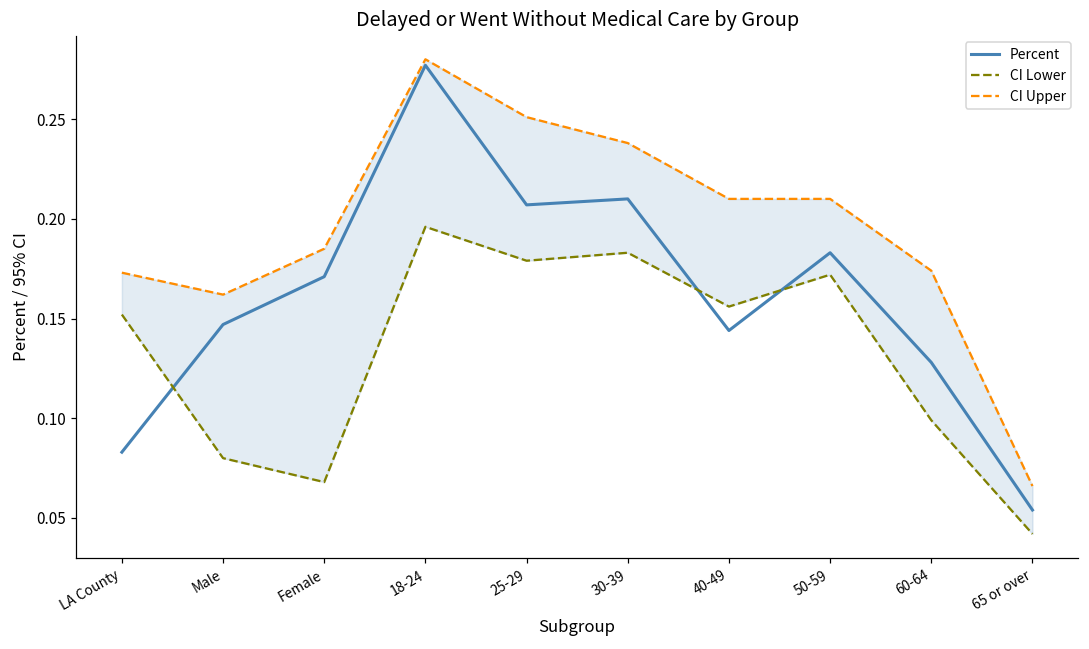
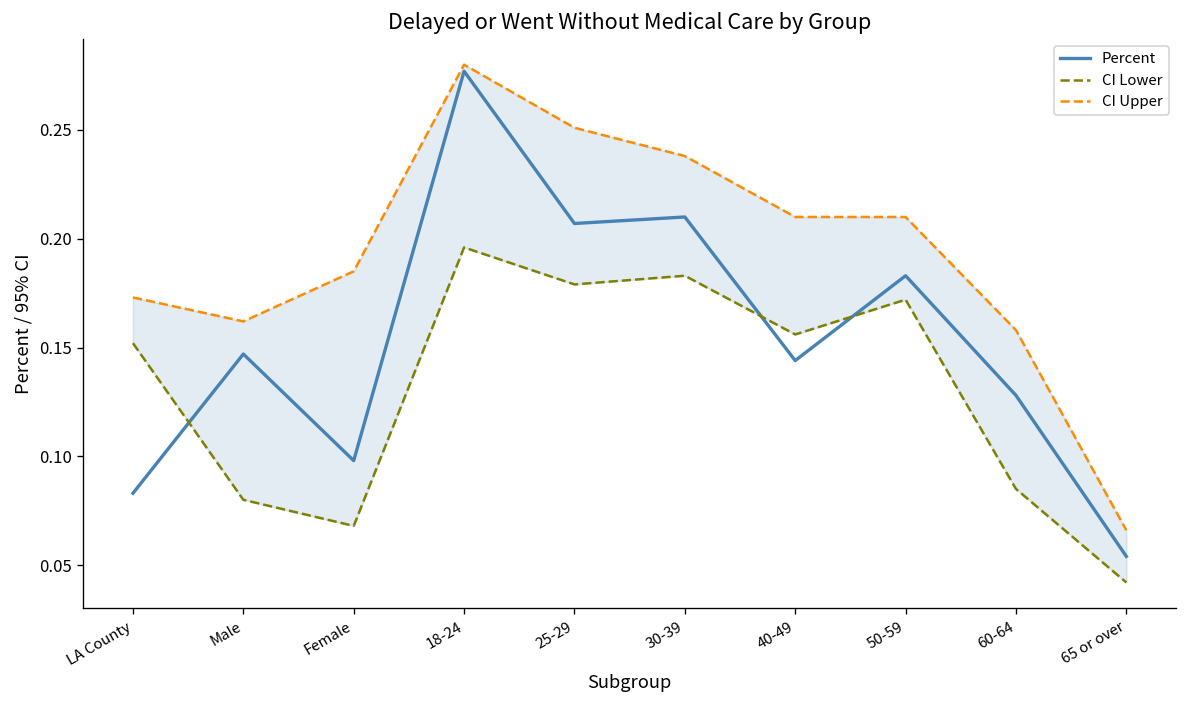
  {
    "Percent": {
      "LA County": 0.083,
      "Male": 0.147,
-     "Female": 0.171,
+     "Female": 0.098,
      "18-24": 0.277,
      "25-29": 0.207,
      "30-39": 0.210,
      "40-49": 0.144,
      "50-59": 0.183,
      "60-64": 0.128,
      "65 or over": 0.054
    },
    "CI Lower": {
      "LA County": 0.152,
      "Male": 0.080,
      "Female": 0.068,
      "18-24": 0.196,
      "25-29": 0.179,
      "30-39": 0.183,
      "40-49": 0.156,
      "50-59": 0.172,
-     "60-64": 0.099,
+     "60-64": 0.085,
      "65 or over": 0.042
    },
    "CI Upper": {
      "LA County": 0.173,
      "Male": 0.162,
      "Female": 0.185,
      "18-24": 0.280,
      "25-29": 0.251,
      "30-39": 0.238,
      "40-49": 0.210,
      "50-59": 0.210,
-     "60-64": 0.174,
+     "60-64": 0.158,
      "65 or over": 0.066
    }
  }
